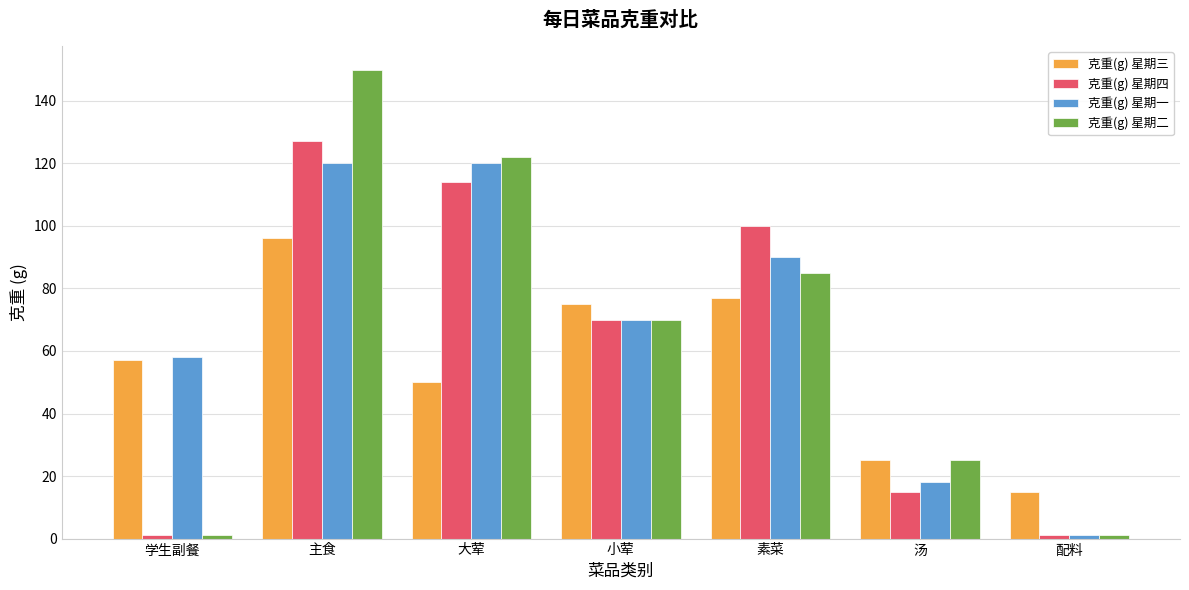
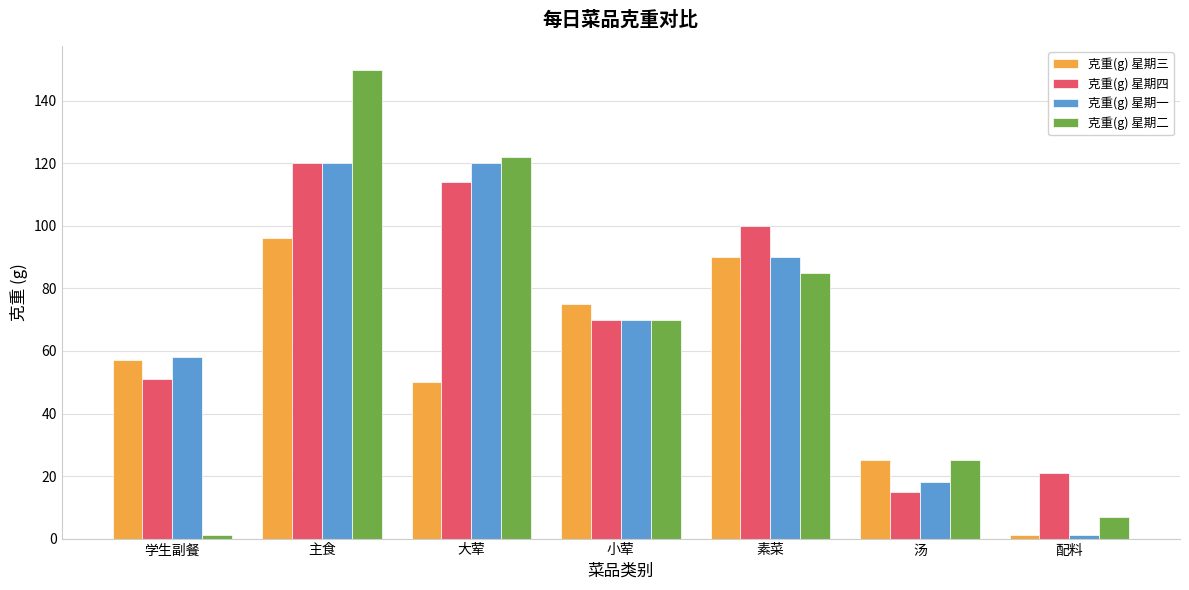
  {
    "克重(g) 星期三": {
      "学生副餐": 57,
      "主食": 96,
      "大荤": 50,
      "小荤": 75,
-     "素菜": 77,
+     "素菜": 90,
      "汤": 25,
-     "配料": 15
+     "配料": 1
    },
    "克重(g) 星期四": {
-     "学生副餐": 1,
-     "主食": 127,
+     "学生副餐": 51,
+     "主食": 120,
      "大荤": 114,
      "小荤": 70,
      "素菜": 100,
      "汤": 15,
-     "配料": 1
+     "配料": 21
    },
    "克重(g) 星期一": {
      "学生副餐": 58,
      "主食": 120,
      "大荤": 120,
      "小荤": 70,
      "素菜": 90,
      "汤": 18,
      "配料": 1
    },
    "克重(g) 星期二": {
      "学生副餐": 1,
      "主食": 150,
      "大荤": 122,
      "小荤": 70,
      "素菜": 85,
      "汤": 25,
-     "配料": 1
+     "配料": 7
    }
  }
